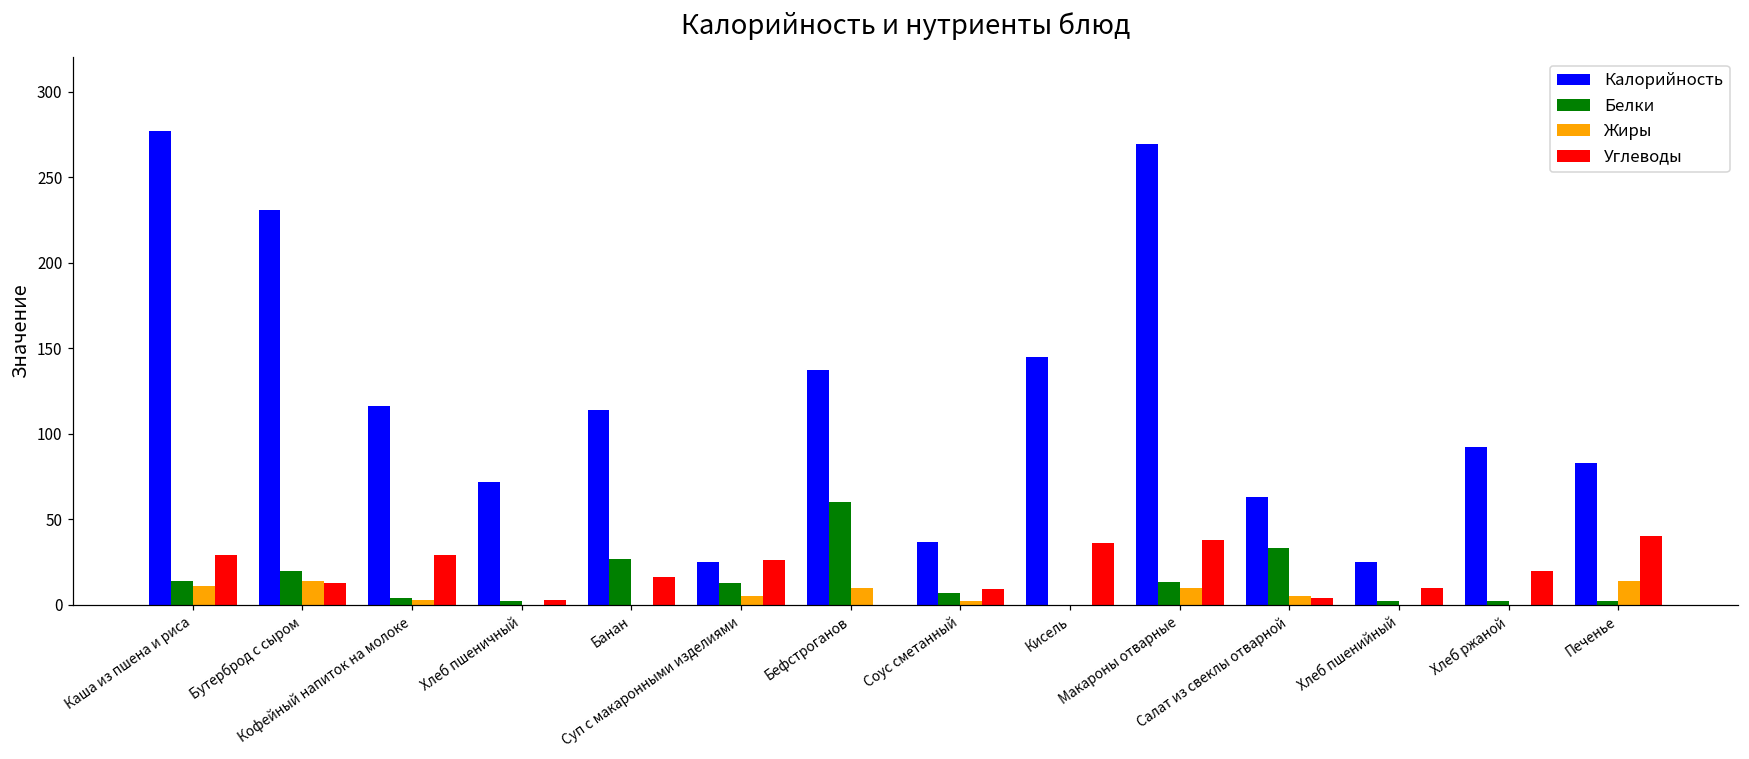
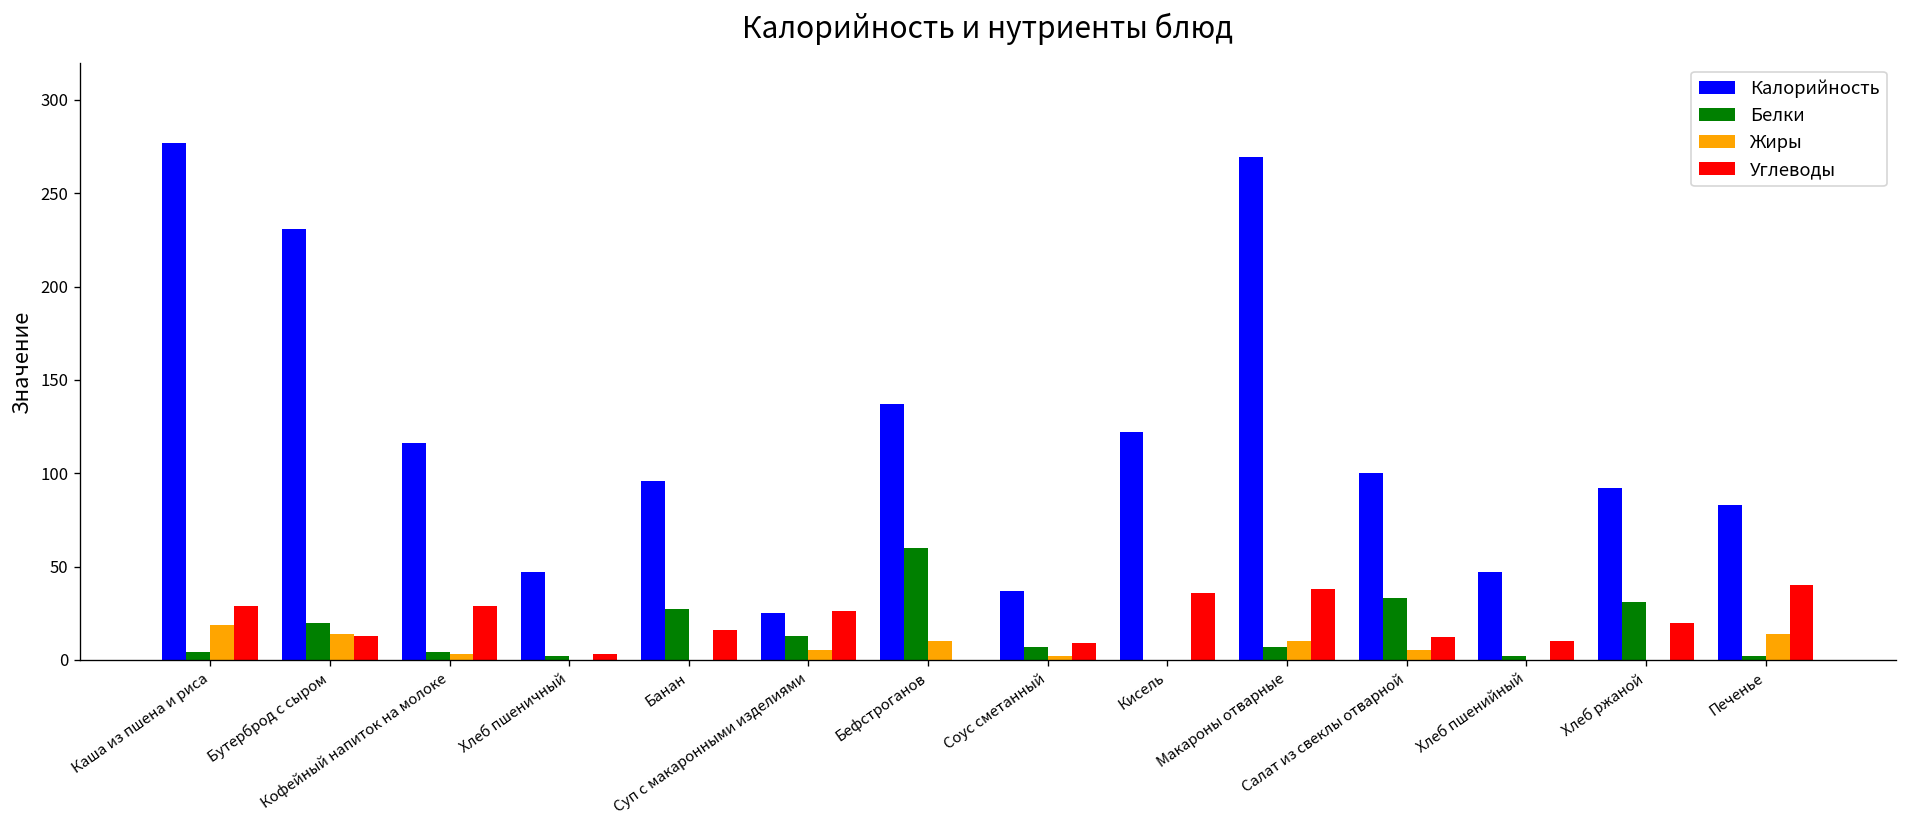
  {
    "Калорийность": {
      "Каша из пшена и риса": 277,
      "Бутерброд с сыром": 231,
      "Кофейный напиток на молоке": 116,
-     "Хлеб пшеничный": 72,
-     "Банан": 114,
+     "Хлеб пшеничный": 47,
+     "Банан": 96,
      "Суп с макаронными изделиями": 25,
      "Бефстроганов": 137,
      "Соус сметанный": 37,
-     "Кисель": 145,
+     "Кисель": 122,
      "Макароны отварные": 269,
-     "Салат из свеклы отварной": 63,
-     "Хлеб пшенийный": 25,
+     "Салат из свеклы отварной": 100,
+     "Хлеб пшенийный": 47,
      "Хлеб ржаной": 92,
      "Печенье": 83
    },
    "Белки": {
-     "Каша из пшена и риса": 14,
+     "Каша из пшена и риса": 4,
      "Бутерброд с сыром": 20,
      "Кофейный напиток на молоке": 4,
      "Хлеб пшеничный": 2,
      "Банан": 27,
      "Суп с макаронными изделиями": 13,
      "Бефстроганов": 60,
      "Соус сметанный": 7,
      "Кисель": 0,
-     "Макароны отварные": 13,
+     "Макароны отварные": 7,
      "Салат из свеклы отварной": 33,
      "Хлеб пшенийный": 2,
-     "Хлеб ржаной": 2,
+     "Хлеб ржаной": 31,
      "Печенье": 2
    },
    "Жиры": {
-     "Каша из пшена и риса": 11,
+     "Каша из пшена и риса": 19,
      "Бутерброд с сыром": 14,
      "Кофейный напиток на молоке": 3,
      "Хлеб пшеничный": 0,
      "Банан": 0,
      "Суп с макаронными изделиями": 5,
      "Бефстроганов": 10,
      "Соус сметанный": 2,
      "Кисель": 0,
      "Макароны отварные": 10,
      "Салат из свеклы отварной": 5,
      "Хлеб пшенийный": 0,
      "Хлеб ржаной": 0,
      "Печенье": 14
    },
    "Углеводы": {
      "Каша из пшена и риса": 29,
      "Бутерброд с сыром": 13,
      "Кофейный напиток на молоке": 29,
      "Хлеб пшеничный": 3,
      "Банан": 16,
      "Суп с макаронными изделиями": 26,
      "Бефстроганов": 0,
      "Соус сметанный": 9,
      "Кисель": 36,
      "Макароны отварные": 38,
-     "Салат из свеклы отварной": 4,
+     "Салат из свеклы отварной": 12,
      "Хлеб пшенийный": 10,
      "Хлеб ржаной": 20,
      "Печенье": 40
    }
  }
